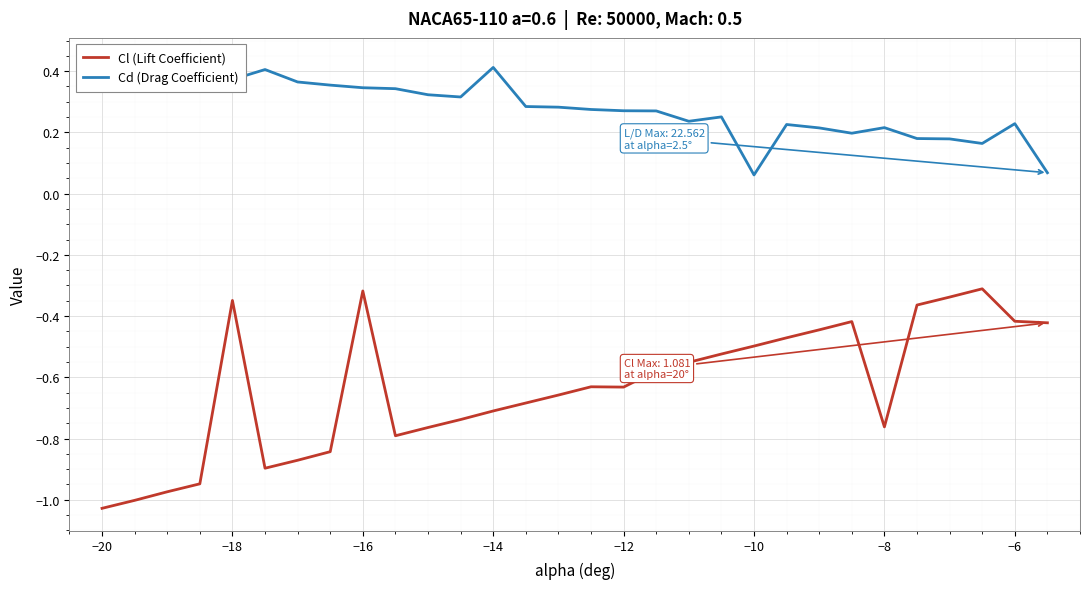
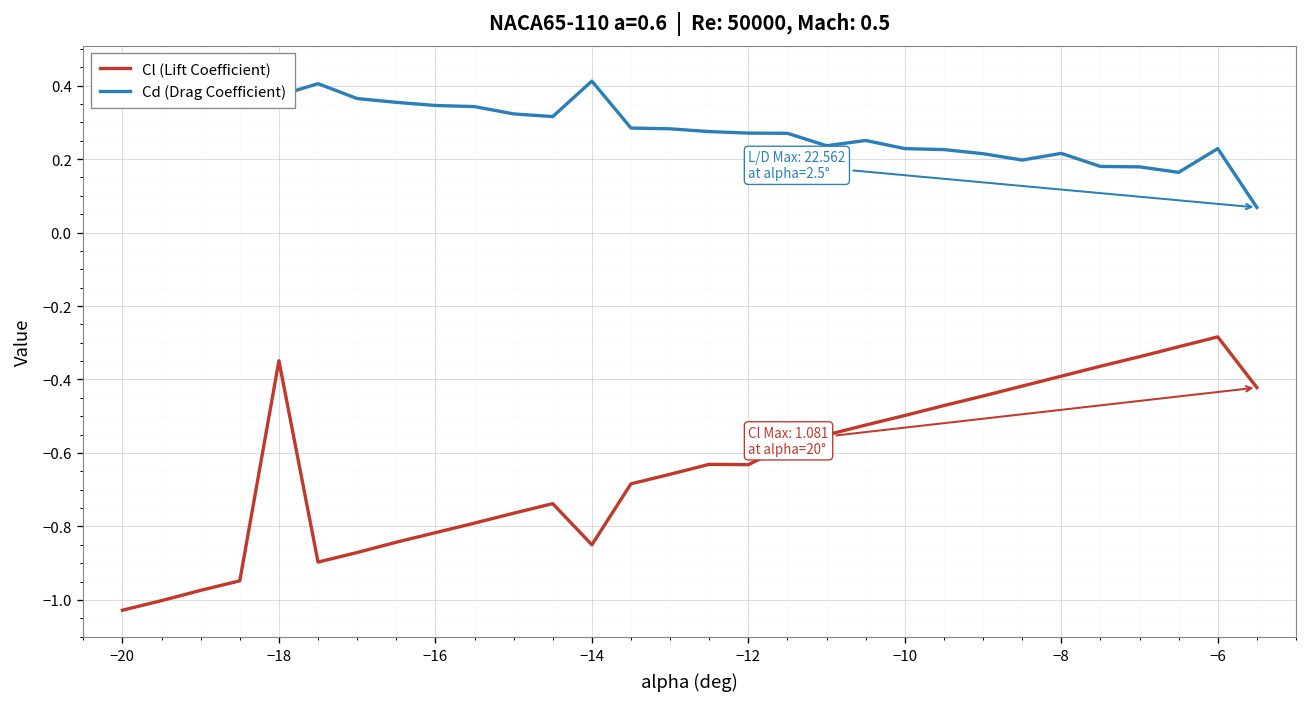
  {
    "Cl (Lift Coefficient)": {
      "−20": -1.03,
      "−18": -0.35,
-     "−16": -0.32,
-     "−14": -0.71,
+     "−16": -0.82,
+     "−14": -0.85,
      "−12": -0.63,
-     "−8": -0.76,
-     "−6": -0.42
+     "−8": -0.39,
+     "−6": -0.28
    },
    "Cd (Drag Coefficient)": {
      "−16": 0.35,
      "−14": 0.41,
      "−12": 0.27,
-     "−10": 0.06,
+     "−10": 0.23,
      "−6": 0.23
    }
  }
